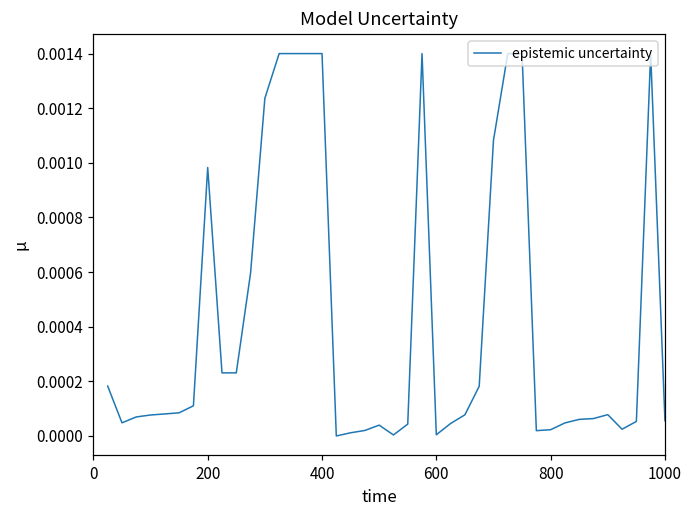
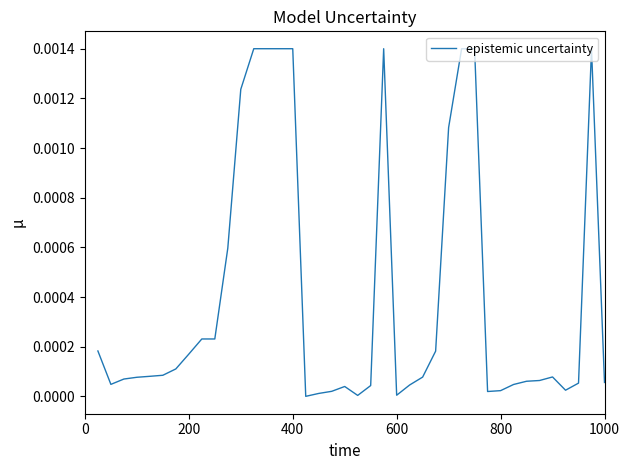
  {
-   "200": 0.00098,
+   "200": 0.00017,
    "400": 0.00140,
    "600": 0.00000,
    "800": 0.00002,
    "1000": 0.00006
  }
